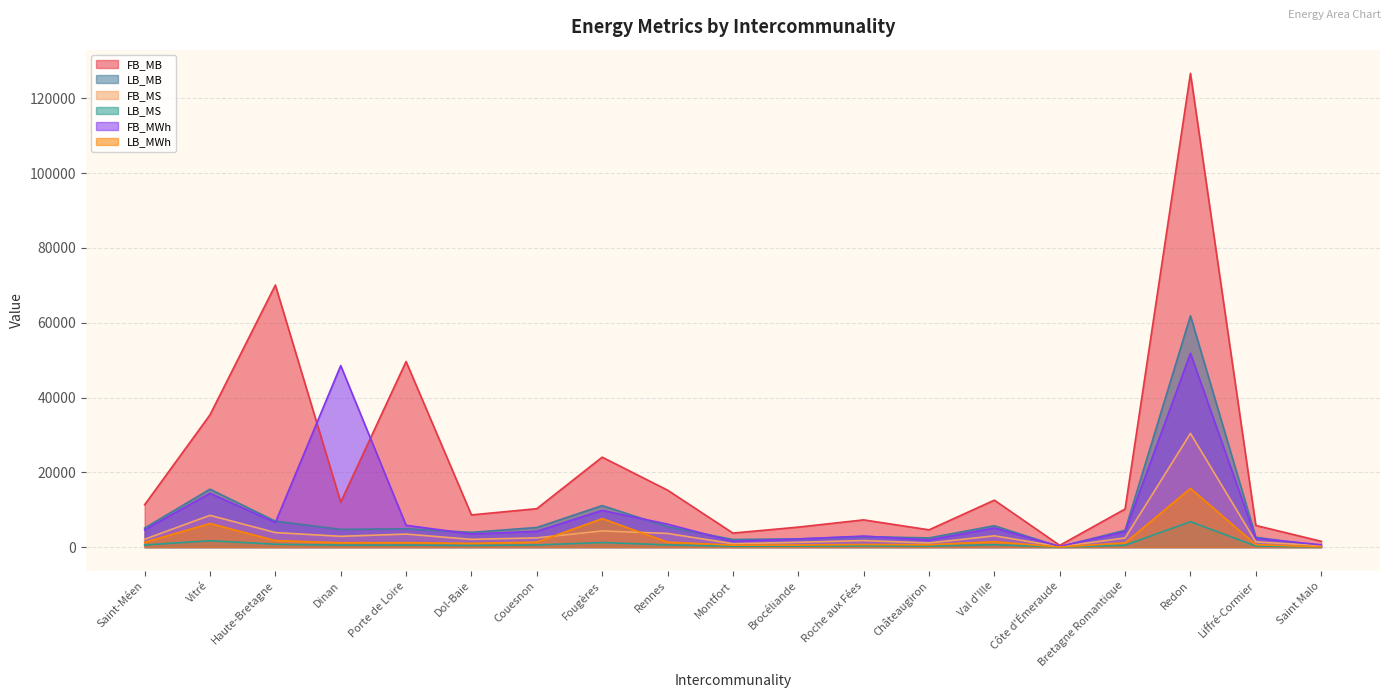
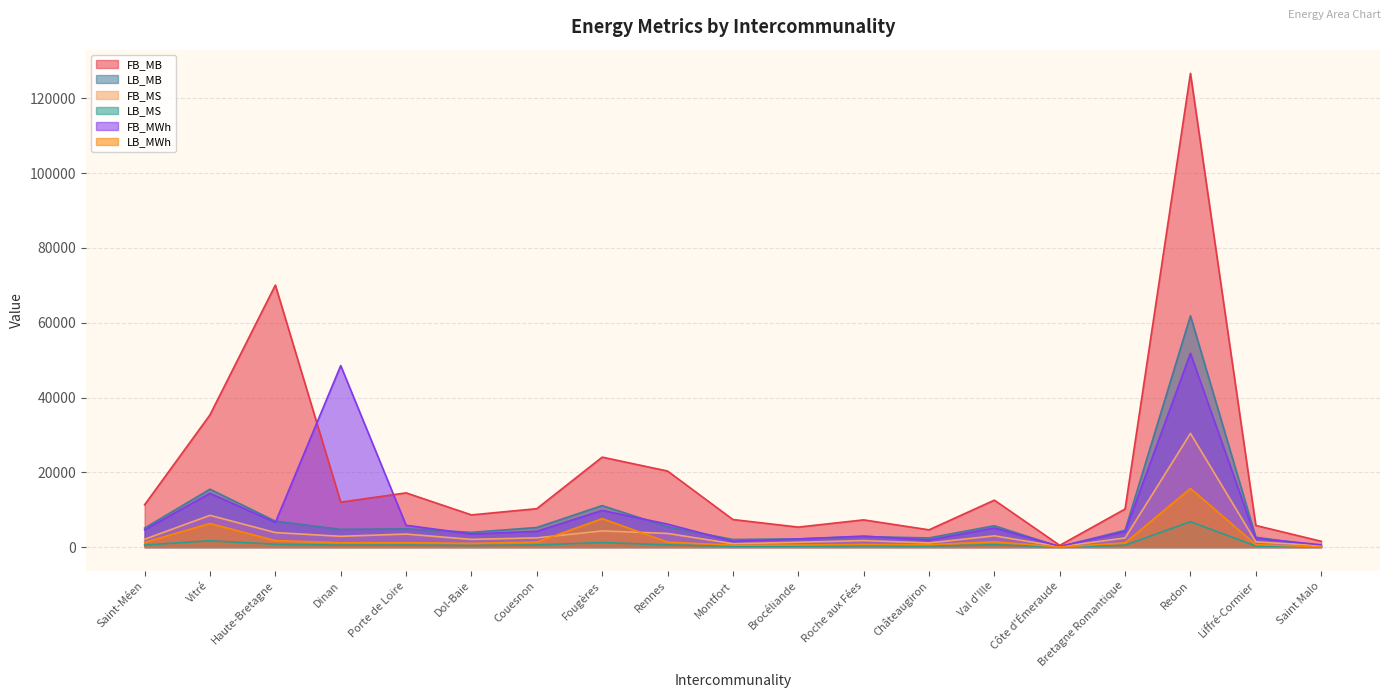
  {
    "FB_MB": {
      "Saint-Méen": 11000,
      "Vitré": 35000,
      "Haute-Bretagne": 70000,
      "Dinan": 12000,
-     "Porte de Loire": 50000,
+     "Porte de Loire": 14000,
      "Dol-Baie": 9000,
      "Couesnon": 10000,
      "Fougères": 24000,
-     "Rennes": 15000,
-     "Montfort": 4000,
+     "Rennes": 20000,
+     "Montfort": 7000,
      "Brocéliande": 5000,
      "Roche aux Fées": 7000,
      "Châteaugiron": 5000,
      "Val d'Ille": 13000,
      "Bretagne Romantique": 10000,
      "Redon": 127000,
      "Liffré-Cormier": 6000,
      "Saint Malo": 2000
    },
    "FB_MS": {
      "Saint-Méen": 2000,
      "Vitré": 8000,
      "Haute-Bretagne": 4000,
      "Dinan": 3000,
      "Porte de Loire": 3000,
      "Dol-Baie": 2000,
      "Couesnon": 2000,
      "Fougères": 4000,
      "Rennes": 4000,
      "Brocéliande": 1000,
      "Roche aux Fées": 2000,
      "Val d'Ille": 3000,
      "Bretagne Romantique": 2000,
      "Redon": 30000,
      "Liffré-Cormier": 1000
    },
    "FB_MWh": {
      "Vitré": 14000,
      "Dinan": 49000,
      "Porte de Loire": 6000,
      "Couesnon": 4000,
      "Fougères": 10000,
      "Rennes": 6000,
      "Redon": 52000
    },
    "LB_MWh": {
      "Saint-Méen": 1000,
      "Vitré": 6000,
      "Haute-Bretagne": 2000,
      "Couesnon": 1000,
      "Fougères": 8000,
      "Rennes": 1000,
      "Val d'Ille": 1000,
      "Redon": 16000
    }
  }
